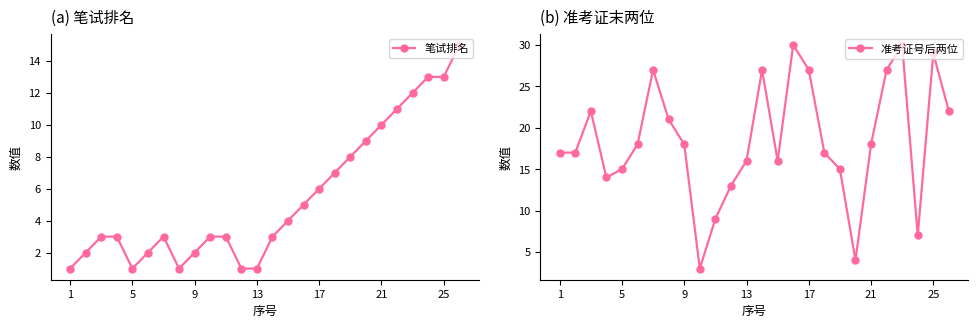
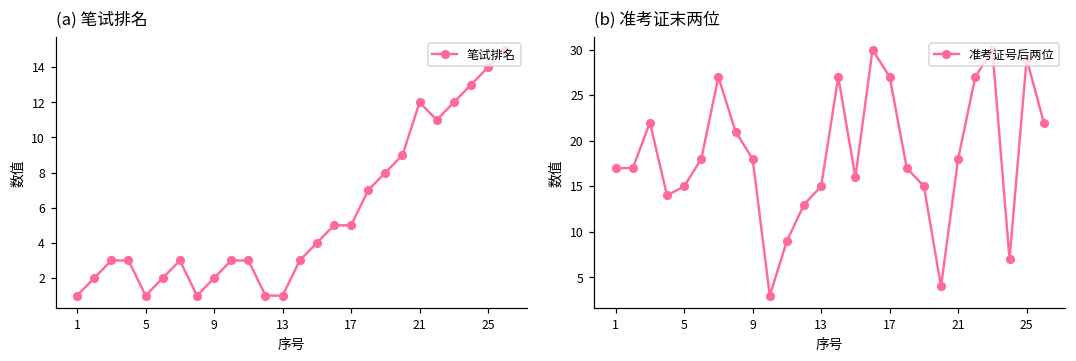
  {
    "(a) 笔试排名": {
      "1": 1,
      "5": 1,
      "9": 2,
      "13": 1,
-     "17": 6,
-     "21": 10,
-     "25": 13
+     "17": 5,
+     "21": 12,
+     "25": 14
    },
    "(b) 准考证末两位": {
      "1": 17,
      "5": 15,
      "9": 18,
-     "13": 16,
+     "13": 15,
      "17": 27,
      "21": 18
    }
  }
